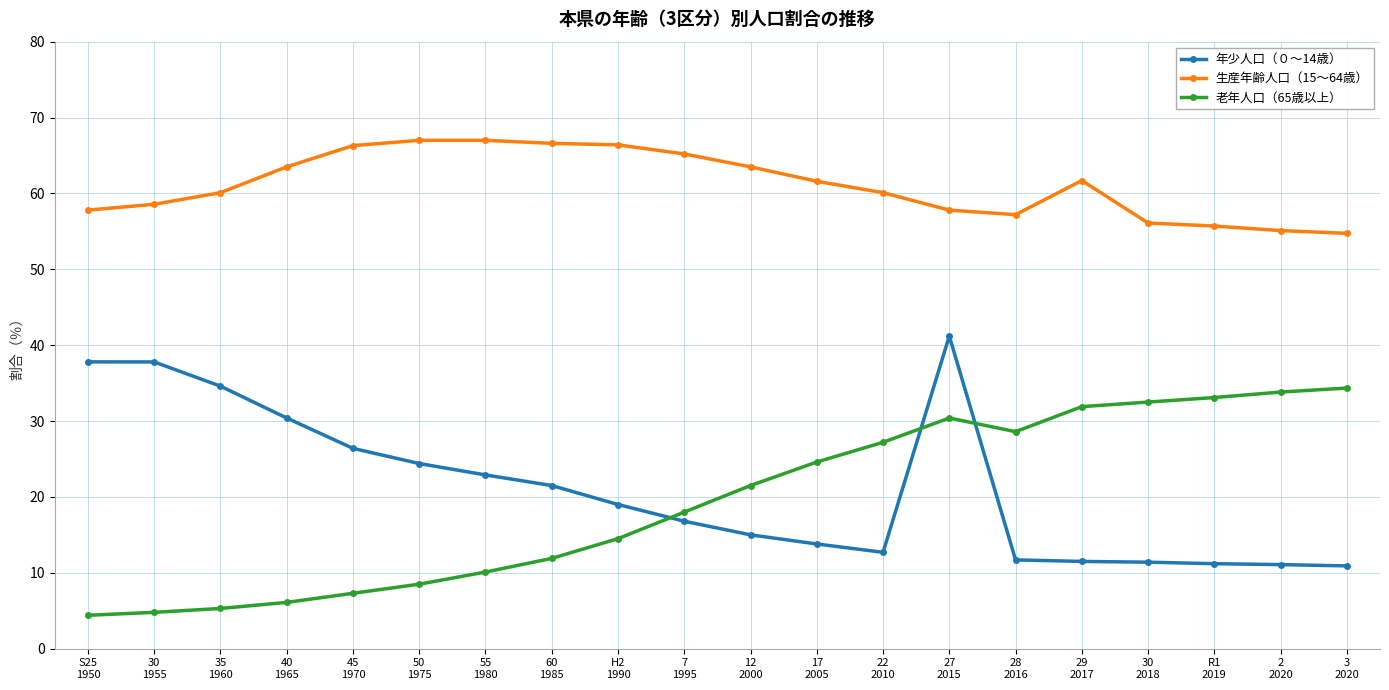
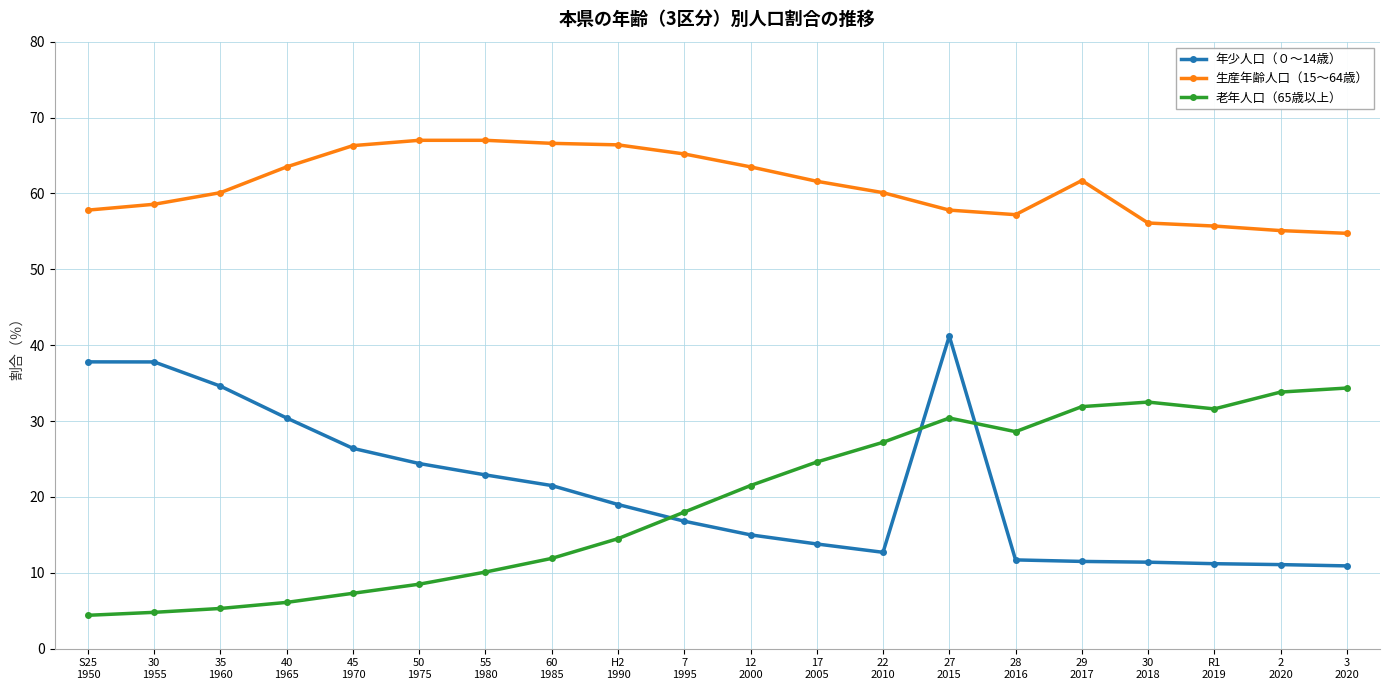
  {
    "年少人口（０～14歳）": {
      "S25 1950": 38,
      "30 1955": 38,
      "35 1960": 35,
      "40 1965": 30,
      "45 1970": 26,
      "50 1975": 24,
      "55 1980": 23,
      "60 1985": 22,
      "H2 1990": 19,
      "7 1995": 17,
      "12 2000": 15,
      "17 2005": 14,
      "22 2010": 13,
      "27 2015": 41,
      "28 2016": 12,
      "29 2017": 12,
      "30 2018": 11,
      "R1 2019": 11,
      "2 2020": 11,
      "3 2020": 11
    },
    "生産年齢人口（15～64歳）": {
      "S25 1950": 58,
      "30 1955": 59,
      "35 1960": 60,
      "40 1965": 64,
      "45 1970": 66,
      "50 1975": 67,
      "55 1980": 67,
      "60 1985": 67,
      "H2 1990": 66,
      "7 1995": 65,
      "12 2000": 64,
      "17 2005": 62,
      "22 2010": 60,
      "27 2015": 58,
      "28 2016": 57,
      "29 2017": 62,
      "30 2018": 56,
      "R1 2019": 56,
      "2 2020": 55,
      "3 2020": 55
    },
    "老年人口（65歳以上）": {
      "S25 1950": 4,
      "30 1955": 5,
      "35 1960": 5,
      "40 1965": 6,
      "45 1970": 7,
      "50 1975": 9,
      "55 1980": 10,
      "60 1985": 12,
      "H2 1990": 15,
      "7 1995": 18,
      "12 2000": 22,
      "17 2005": 25,
      "22 2010": 27,
      "27 2015": 30,
      "28 2016": 29,
      "29 2017": 32,
      "30 2018": 33,
-     "R1 2019": 33,
+     "R1 2019": 32,
      "2 2020": 34,
      "3 2020": 34
    }
  }
